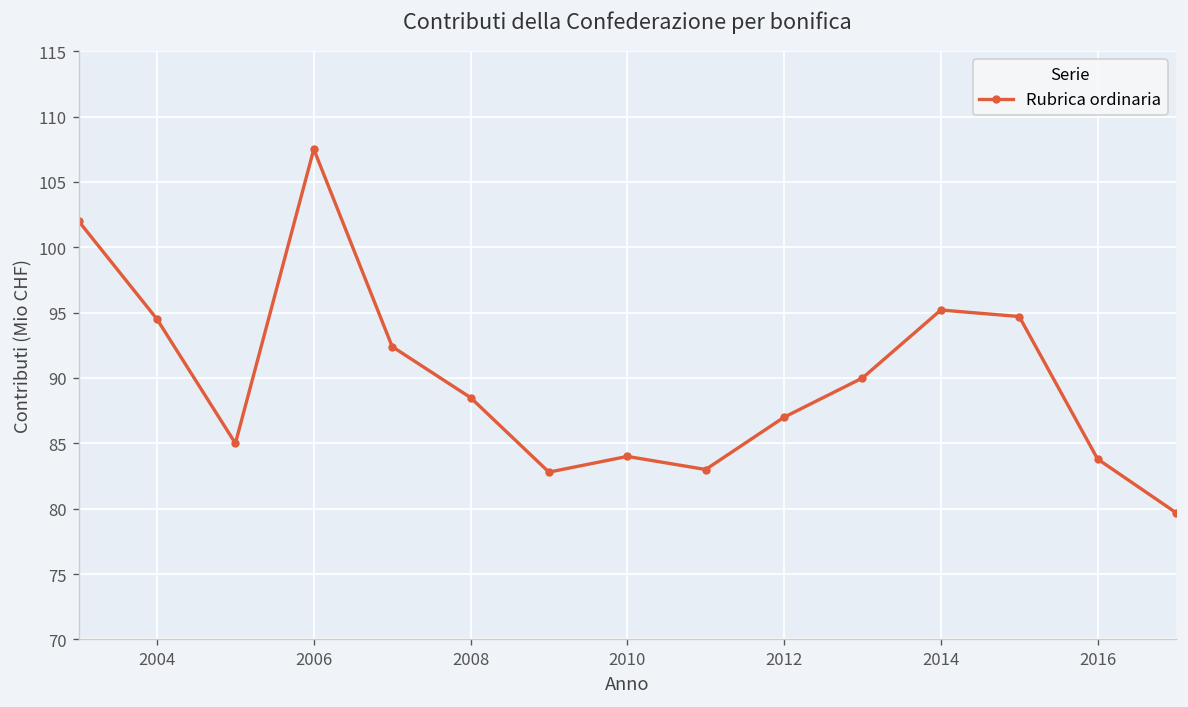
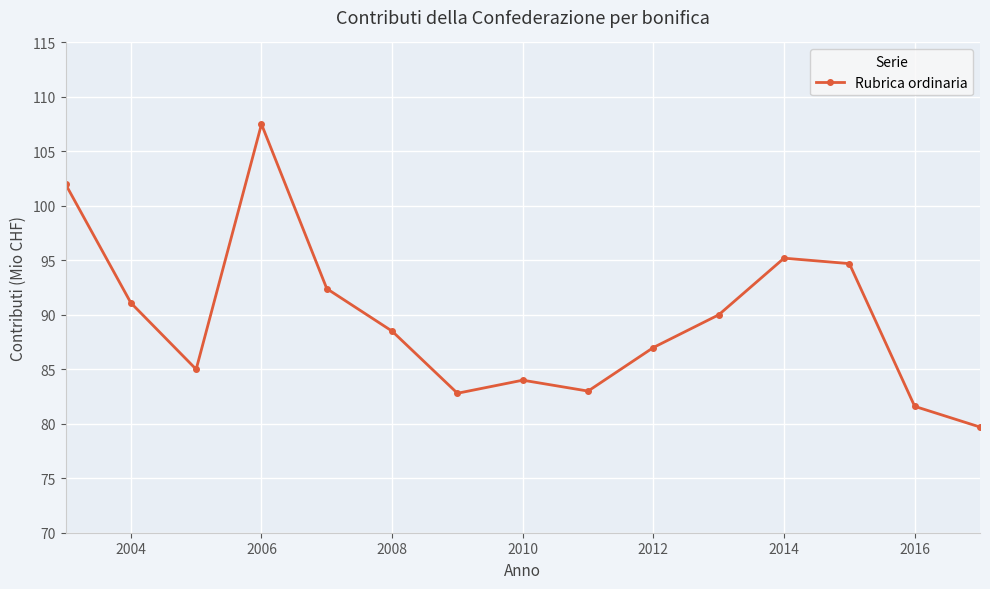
  {
-   "2004": 94.5,
+   "2004": 91.1,
    "2006": 107.5,
    "2008": 88.5,
    "2010": 84.0,
    "2012": 87.0,
    "2014": 95.2,
-   "2016": 83.8
+   "2016": 81.6
  }
